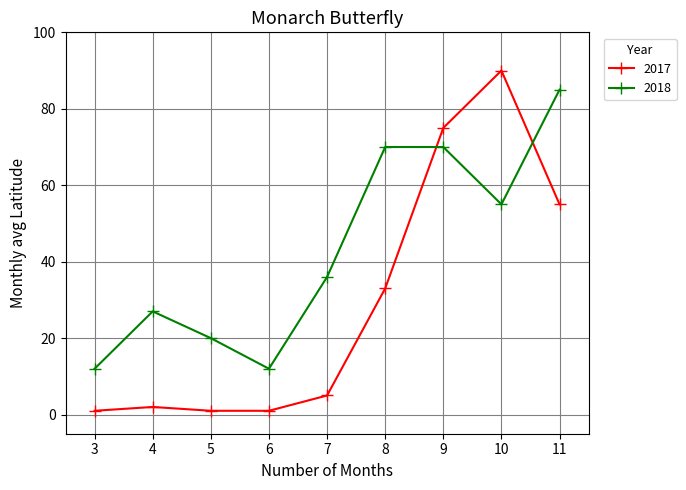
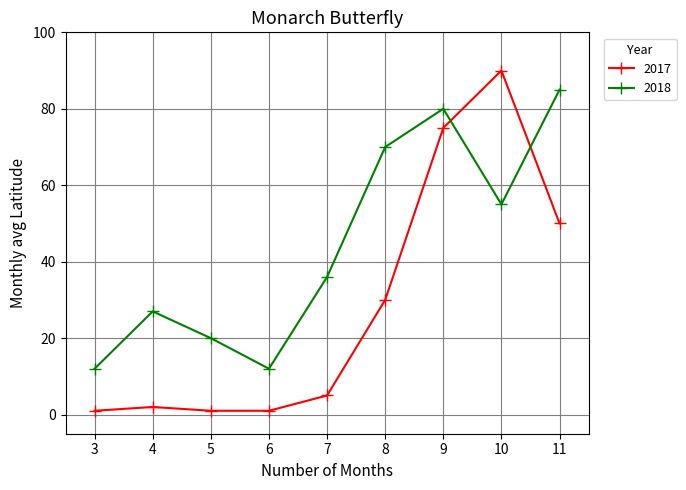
  {
    "2017": {
      "3": 1,
      "4": 2,
      "5": 1,
      "6": 1,
      "7": 5,
-     "8": 33,
+     "8": 30,
      "9": 75,
      "10": 90,
-     "11": 55
+     "11": 50
    },
    "2018": {
      "3": 12,
      "4": 27,
      "5": 20,
      "6": 12,
      "7": 36,
      "8": 70,
-     "9": 70,
+     "9": 80,
      "10": 55,
      "11": 85
    }
  }
